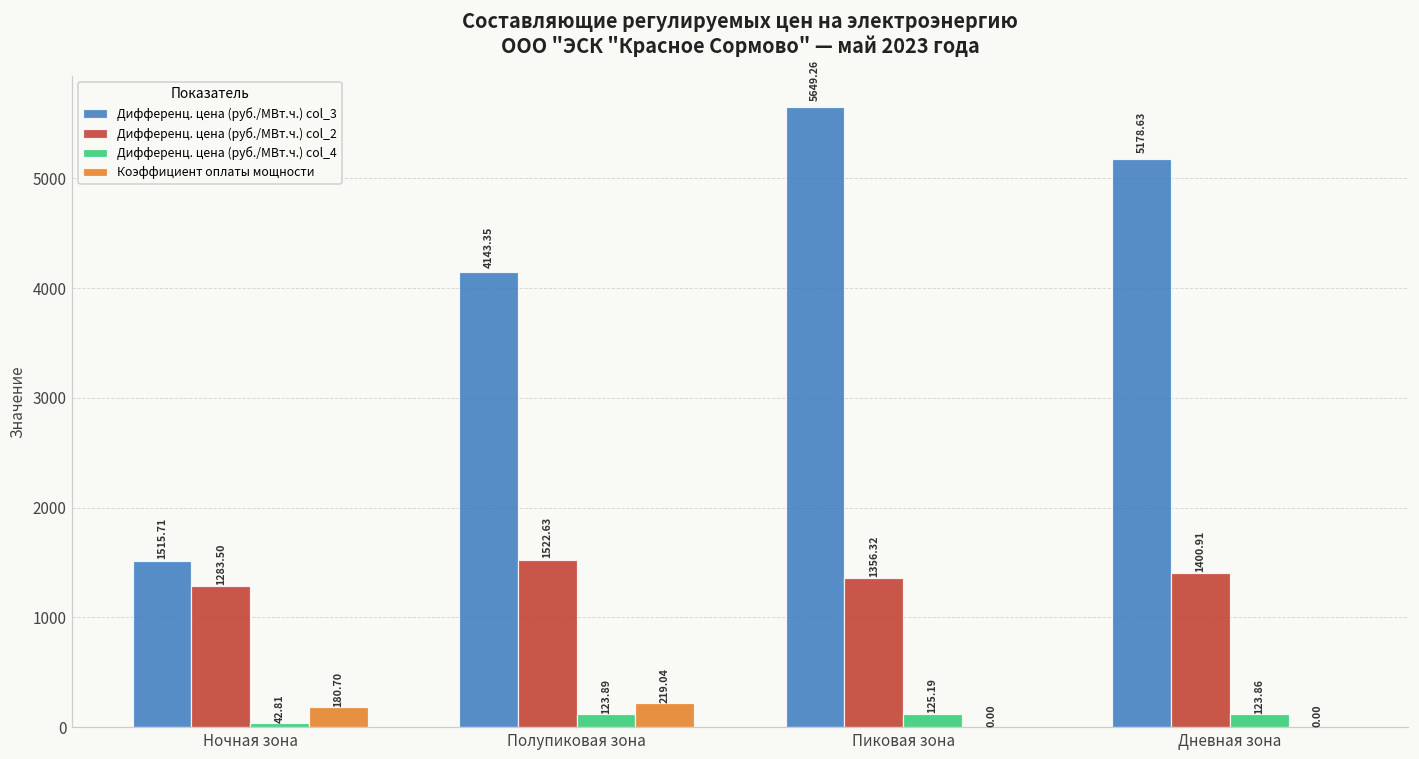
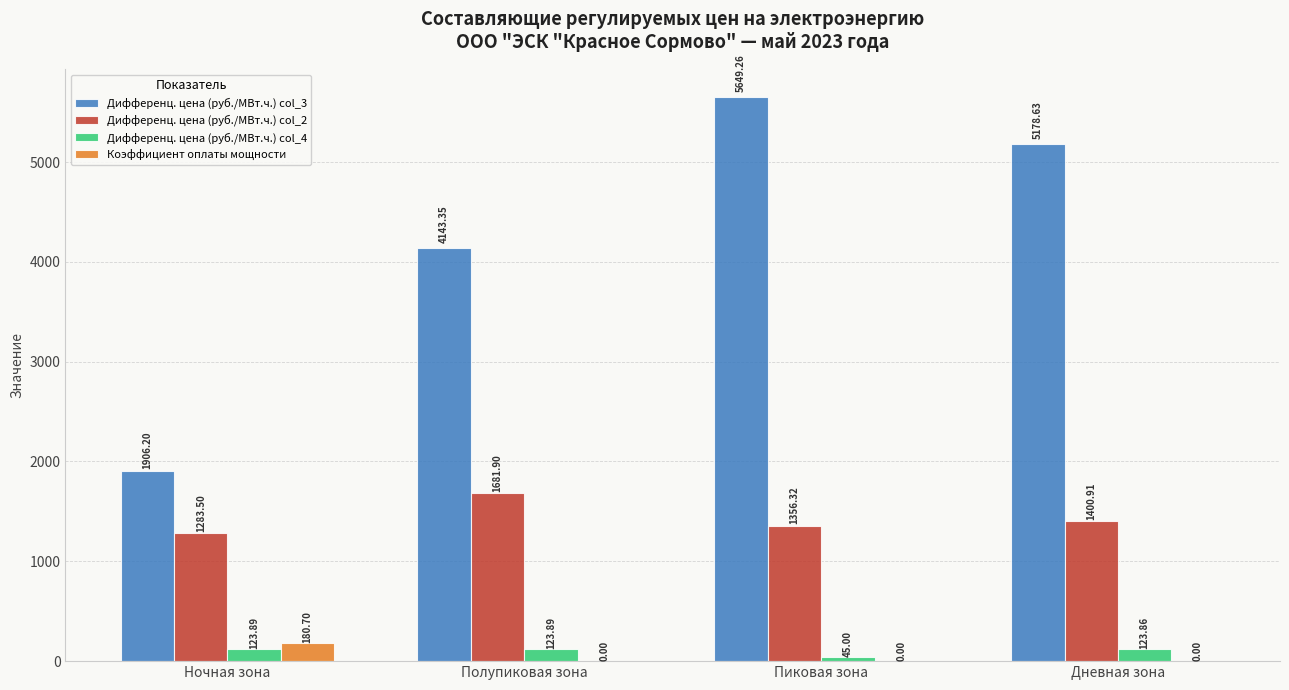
  {
    "Дифференц. цена (руб./МВт.ч.) col_3": {
-     "Ночная зона": 1515.71,
+     "Ночная зона": 1906.20,
      "Полупиковая зона": 4143.35,
      "Пиковая зона": 5649.26,
      "Дневная зона": 5178.63
    },
    "Дифференц. цена (руб./МВт.ч.) col_2": {
      "Ночная зона": 1283.50,
-     "Полупиковая зона": 1522.63,
+     "Полупиковая зона": 1681.90,
      "Пиковая зона": 1356.32,
      "Дневная зона": 1400.91
    },
    "Дифференц. цена (руб./МВт.ч.) col_4": {
-     "Ночная зона": 42.81,
+     "Ночная зона": 123.89,
      "Полупиковая зона": 123.89,
-     "Пиковая зона": 125.19,
+     "Пиковая зона": 45.00,
      "Дневная зона": 123.86
    },
    "Коэффициент оплаты мощности": {
      "Ночная зона": 180.70,
-     "Полупиковая зона": 219.04,
+     "Полупиковая зона": 0.00,
      "Пиковая зона": 0.00,
      "Дневная зона": 0.00
    }
  }
